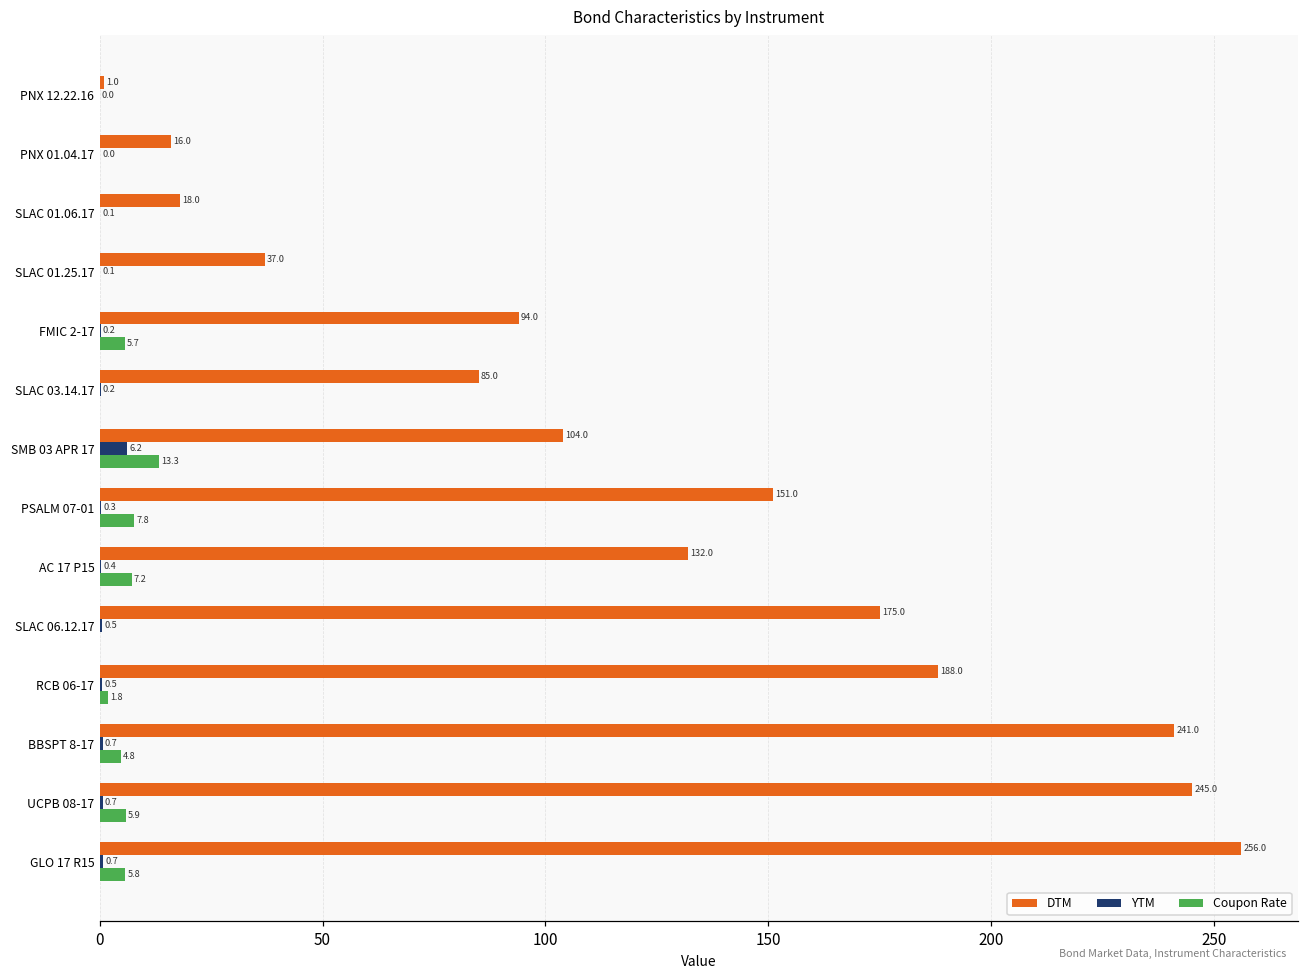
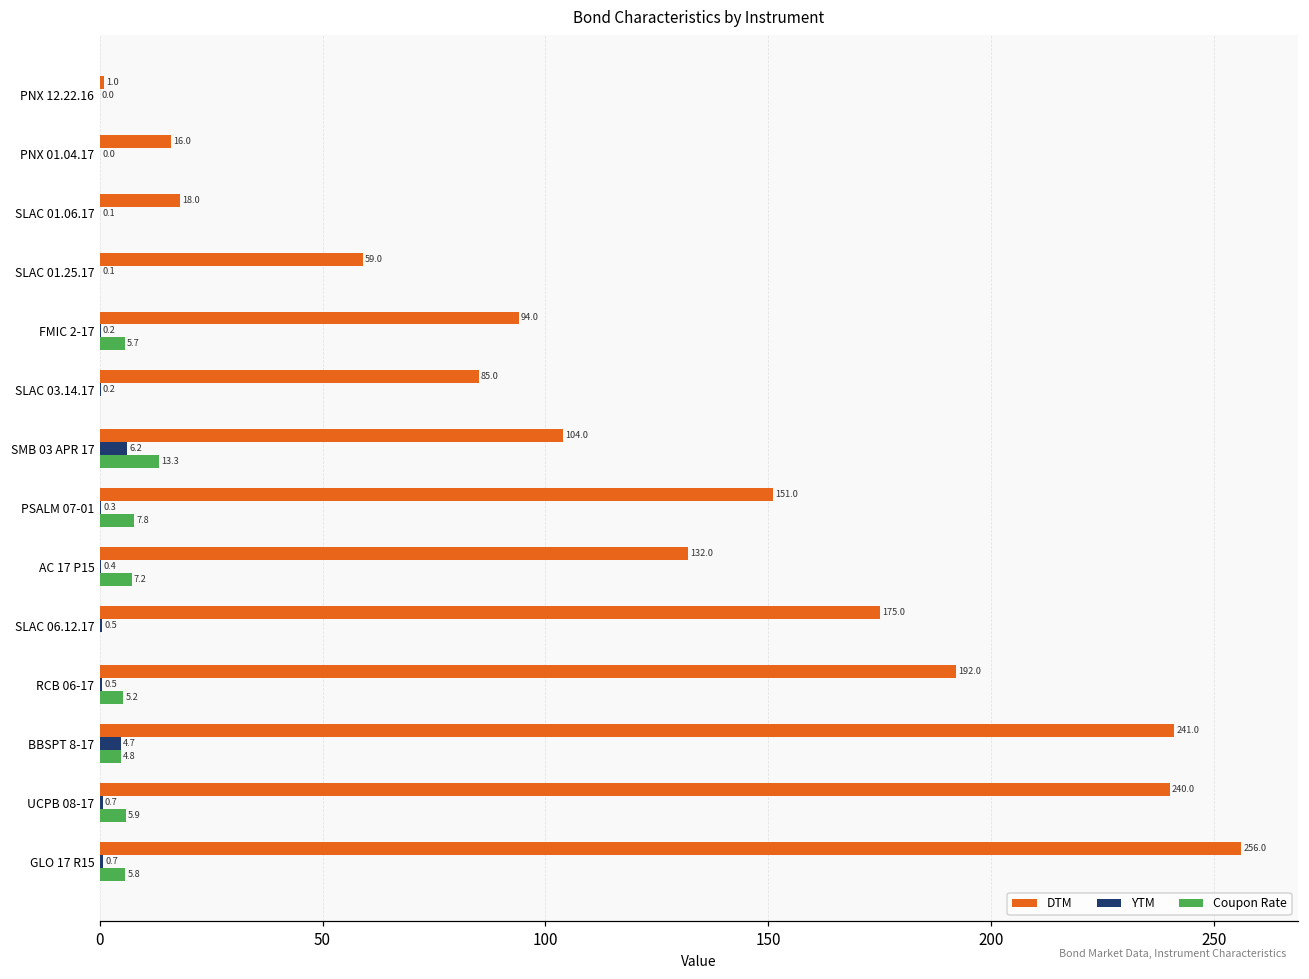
  {
    "DTM": {
      "PNX 12.22.16": 1.0,
      "PNX 01.04.17": 16.0,
      "SLAC 01.06.17": 18.0,
-     "SLAC 01.25.17": 37.0,
+     "SLAC 01.25.17": 59.0,
      "FMIC 2-17": 94.0,
      "SLAC 03.14.17": 85.0,
      "SMB 03 APR 17": 104.0,
      "PSALM 07-01": 151.0,
      "AC 17 P15": 132.0,
      "SLAC 06.12.17": 175.0,
-     "RCB 06-17": 188.0,
+     "RCB 06-17": 192.0,
      "BBSPT 8-17": 241.0,
-     "UCPB 08-17": 245.0,
+     "UCPB 08-17": 240.0,
      "GLO 17 R15": 256.0
    },
    "YTM": {
      "PNX 12.22.16": 0.0,
      "PNX 01.04.17": 0.0,
      "SLAC 01.06.17": 0.1,
      "SLAC 01.25.17": 0.1,
      "FMIC 2-17": 0.2,
      "SLAC 03.14.17": 0.2,
      "SMB 03 APR 17": 6.2,
      "PSALM 07-01": 0.3,
      "AC 17 P15": 0.4,
      "SLAC 06.12.17": 0.5,
      "RCB 06-17": 0.5,
-     "BBSPT 8-17": 0.7,
+     "BBSPT 8-17": 4.7,
      "UCPB 08-17": 0.7,
      "GLO 17 R15": 0.7
    },
    "Coupon Rate": {
      "FMIC 2-17": 5.7,
      "SMB 03 APR 17": 13.3,
      "PSALM 07-01": 7.8,
      "AC 17 P15": 7.2,
-     "RCB 06-17": 1.8,
+     "RCB 06-17": 5.2,
      "BBSPT 8-17": 4.8,
      "UCPB 08-17": 5.9,
      "GLO 17 R15": 5.8
    }
  }
